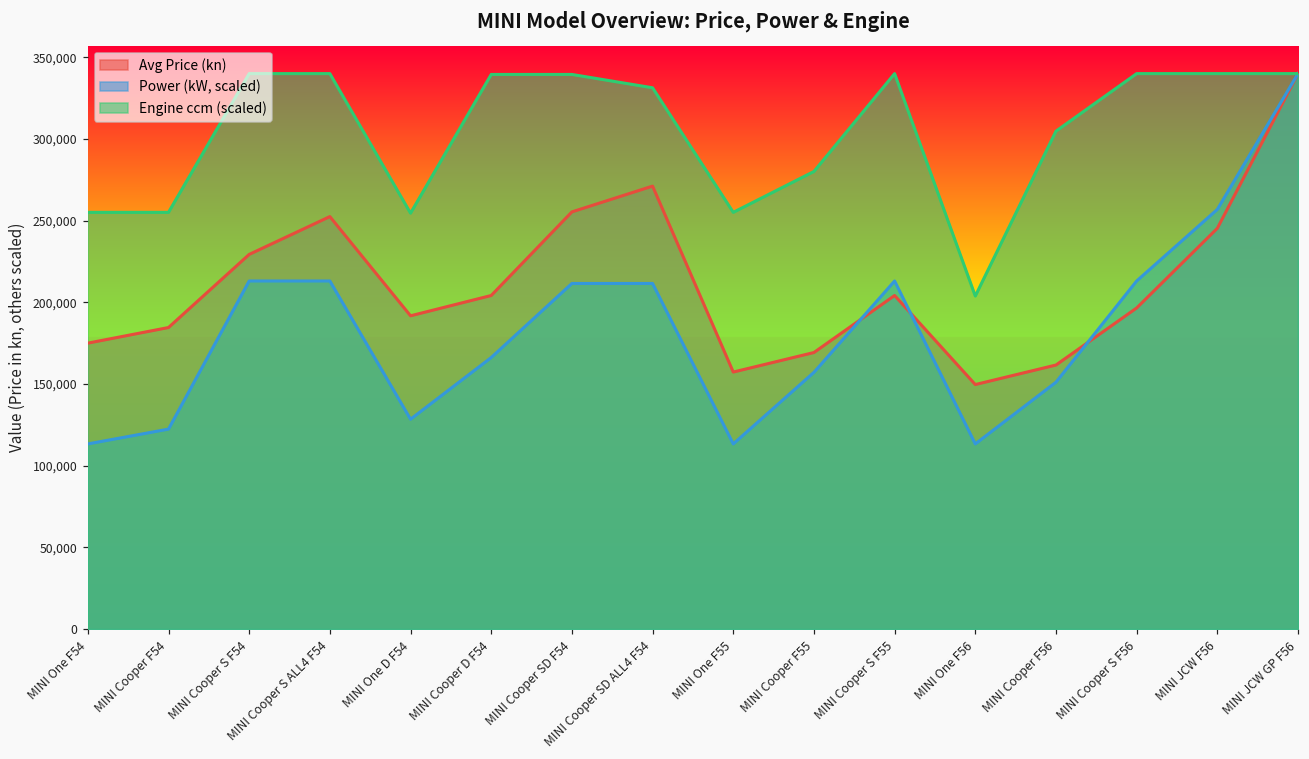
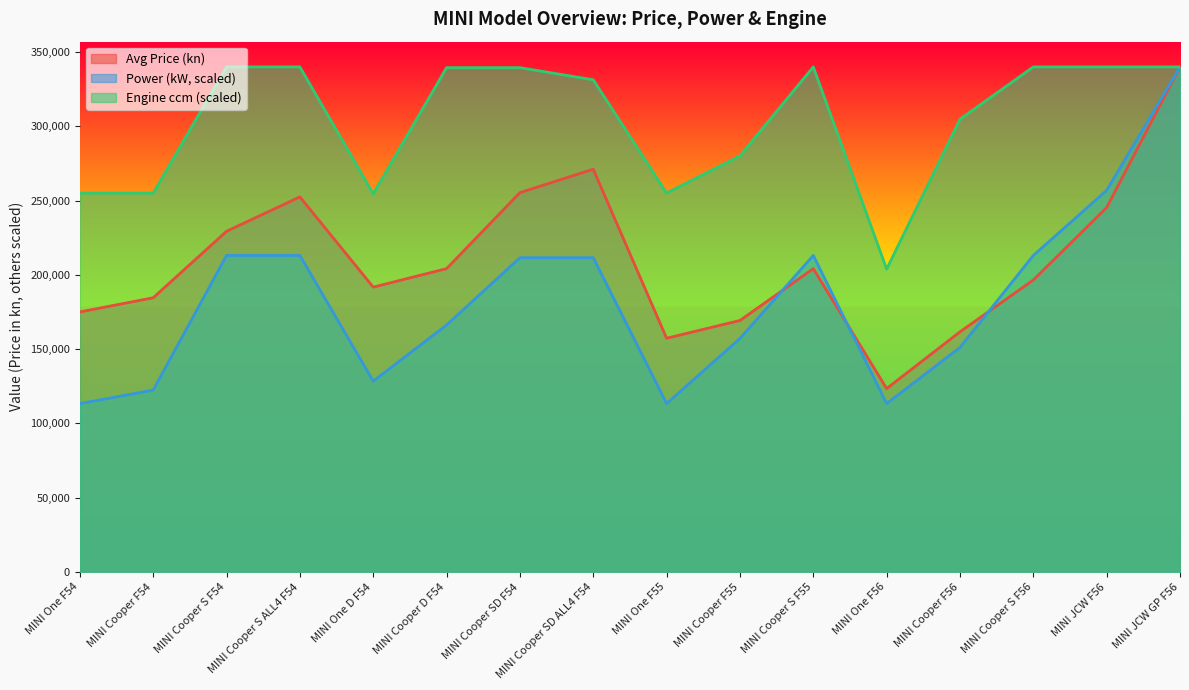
  {
    "Avg Price (kn)": {
      "MINI One F54": "175,000",
      "MINI Cooper F54": "185,000",
      "MINI Cooper S F54": "229,000",
      "MINI Cooper S ALL4 F54": "252,000",
      "MINI One D F54": "192,000",
      "MINI Cooper D F54": "204,000",
      "MINI Cooper SD F54": "255,000",
      "MINI Cooper SD ALL4 F54": "271,000",
      "MINI One F55": "157,000",
      "MINI Cooper F55": "169,000",
      "MINI Cooper S F55": "204,000",
-     "MINI One F56": "150,000",
+     "MINI One F56": "123,000",
      "MINI Cooper F56": "162,000",
      "MINI Cooper S F56": "197,000",
      "MINI JCW F56": "245,000"
    },
    "Power (kW, scaled)": {
      "MINI One F54": "113,000",
      "MINI Cooper F54": "122,000",
      "MINI Cooper S F54": "213,000",
      "MINI Cooper S ALL4 F54": "213,000",
      "MINI One D F54": "128,000",
      "MINI Cooper D F54": "166,000",
      "MINI Cooper SD F54": "212,000",
      "MINI Cooper SD ALL4 F54": "212,000",
      "MINI One F55": "113,000",
      "MINI Cooper F55": "157,000",
      "MINI Cooper S F55": "213,000",
      "MINI One F56": "113,000",
      "MINI Cooper F56": "151,000",
      "MINI Cooper S F56": "213,000",
      "MINI JCW F56": "257,000"
    },
    "Engine ccm (scaled)": {
      "MINI One F54": "255,000",
      "MINI Cooper F54": "255,000",
      "MINI Cooper S ALL4 F54": "340,000",
      "MINI One D F54": "255,000",
      "MINI Cooper D F54": "339,000",
      "MINI Cooper SD F54": "339,000",
      "MINI Cooper SD ALL4 F54": "331,000",
      "MINI One F55": "255,000",
      "MINI Cooper F55": "280,000",
      "MINI Cooper S F55": "340,000",
      "MINI One F56": "204,000",
      "MINI Cooper F56": "305,000",
      "MINI Cooper S F56": "340,000",
      "MINI JCW F56": "340,000"
    }
  }
